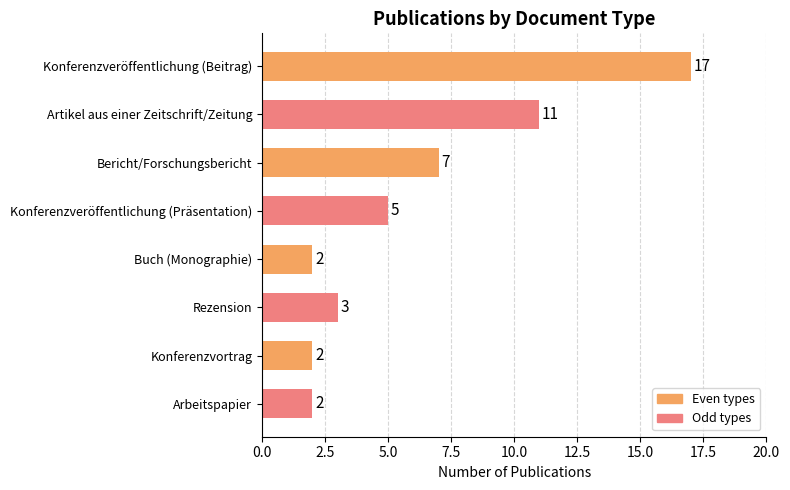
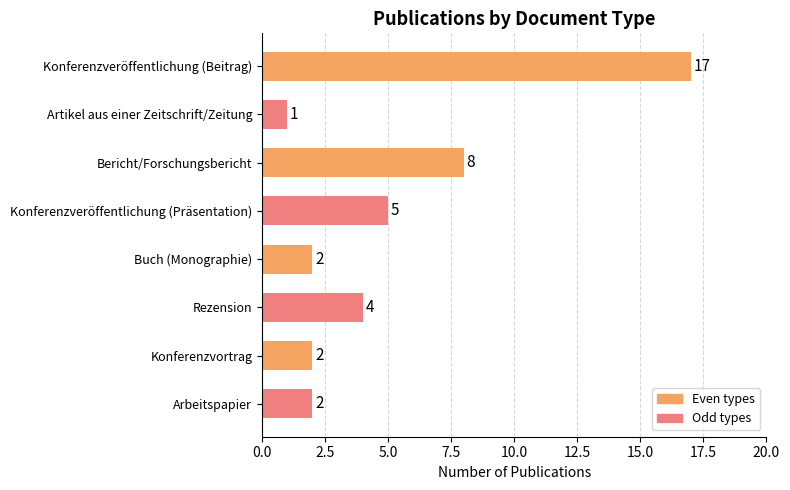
  {
    "Konferenzveröffentlichung (Beitrag)": 17,
-   "Artikel aus einer Zeitschrift/Zeitung": 11,
-   "Bericht/Forschungsbericht": 7,
+   "Artikel aus einer Zeitschrift/Zeitung": 1,
+   "Bericht/Forschungsbericht": 8,
    "Konferenzveröffentlichung (Präsentation)": 5,
    "Buch (Monographie)": 2,
-   "Rezension": 3,
+   "Rezension": 4,
    "Konferenzvortrag": 2,
    "Arbeitspapier": 2
  }
